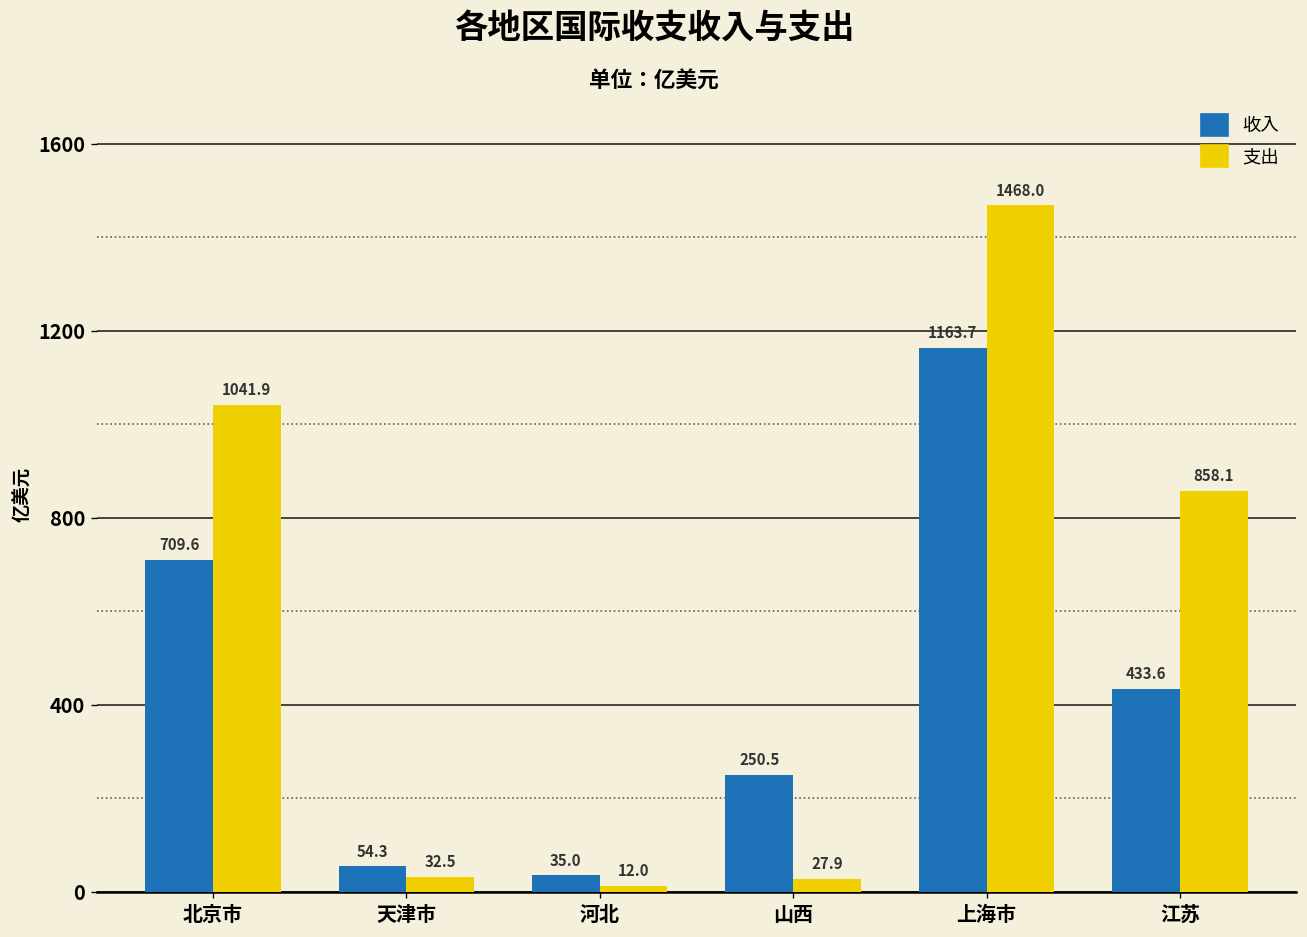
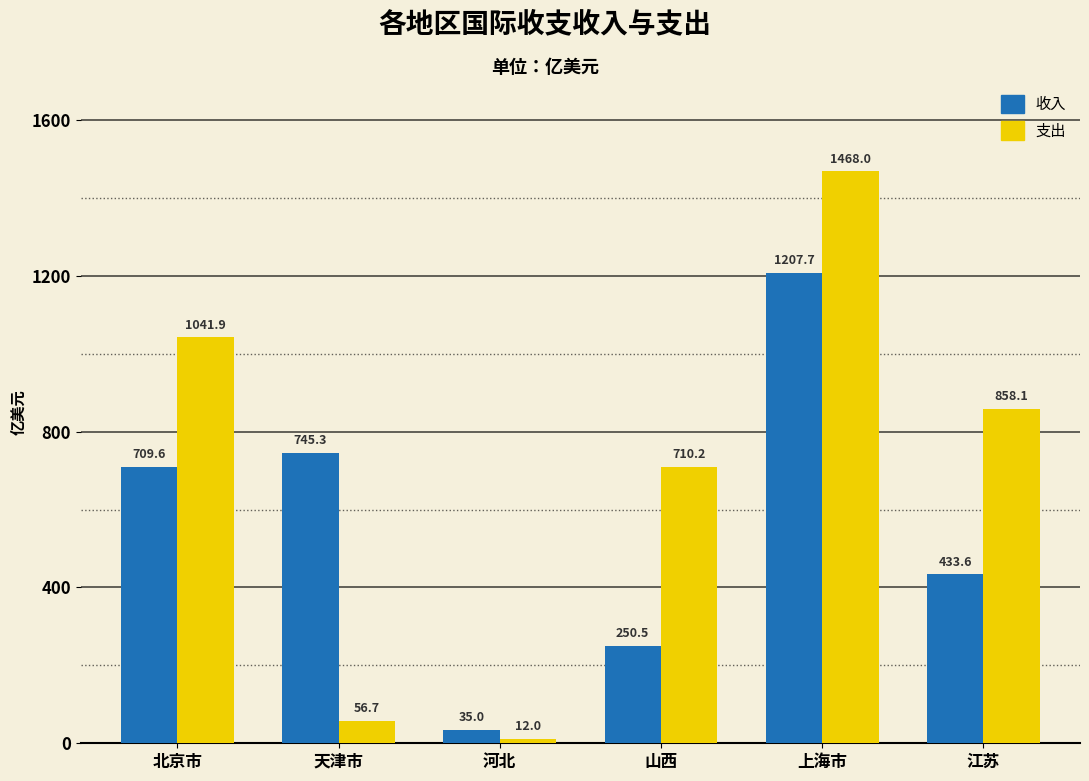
  {
    "收入": {
      "北京市": 709.6,
-     "天津市": 54.3,
+     "天津市": 745.3,
      "河北": 35.0,
      "山西": 250.5,
-     "上海市": 1163.7,
+     "上海市": 1207.7,
      "江苏": 433.6
    },
    "支出": {
      "北京市": 1041.9,
-     "天津市": 32.5,
+     "天津市": 56.7,
      "河北": 12.0,
-     "山西": 27.9,
+     "山西": 710.2,
      "上海市": 1468.0,
      "江苏": 858.1
    }
  }
